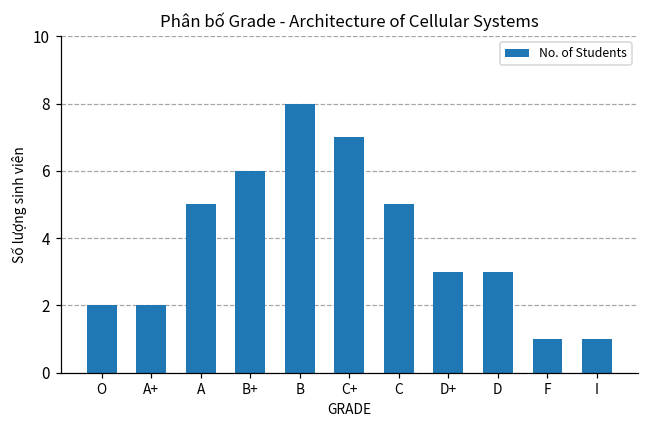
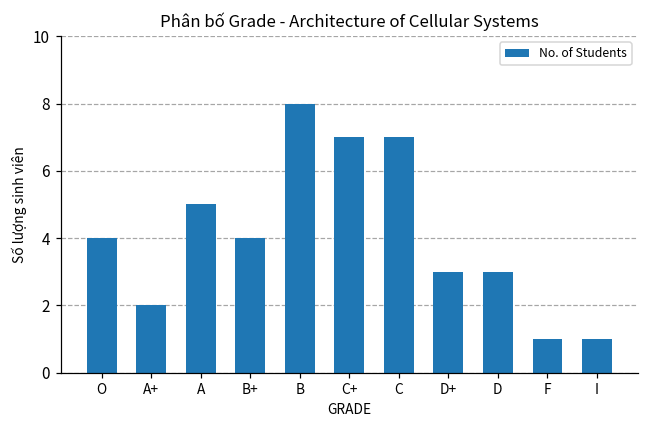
  {
-   "O": 2,
+   "O": 4,
    "A+": 2,
    "A": 5,
-   "B+": 6,
+   "B+": 4,
    "B": 8,
    "C+": 7,
-   "C": 5,
+   "C": 7,
    "D+": 3,
    "D": 3,
    "F": 1,
    "I": 1
  }
